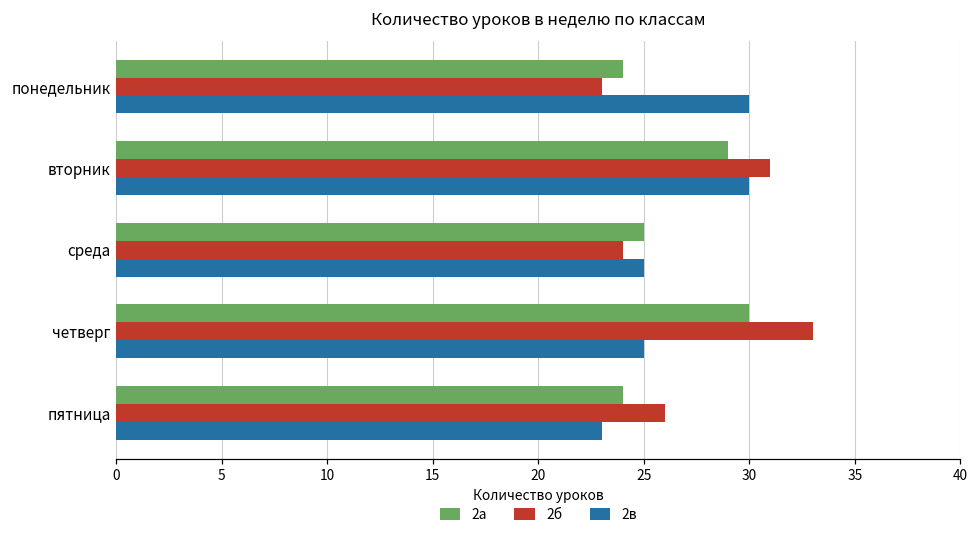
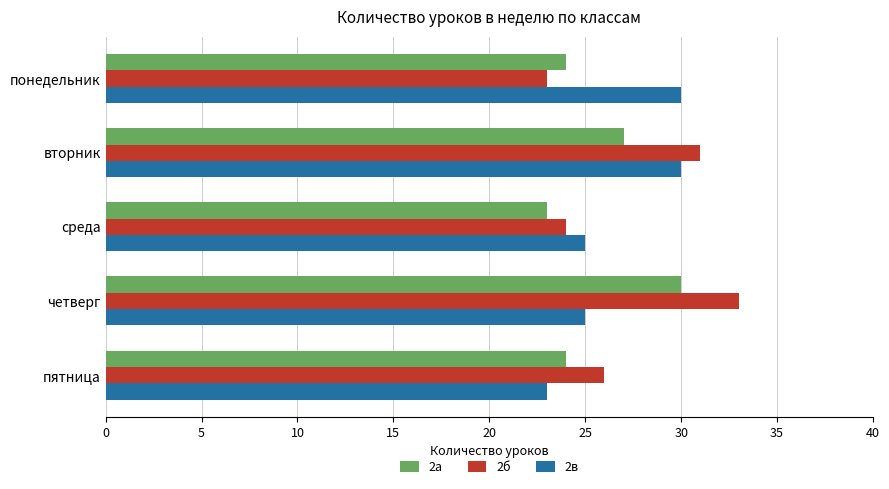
  {
    "2а": {
      "понедельник": 24,
-     "вторник": 29,
-     "среда": 25,
+     "вторник": 27,
+     "среда": 23,
      "четверг": 30,
      "пятница": 24
    },
    "2б": {
      "понедельник": 23,
      "вторник": 31,
      "среда": 24,
      "четверг": 33,
      "пятница": 26
    },
    "2в": {
      "понедельник": 30,
      "вторник": 30,
      "среда": 25,
      "четверг": 25,
      "пятница": 23
    }
  }
